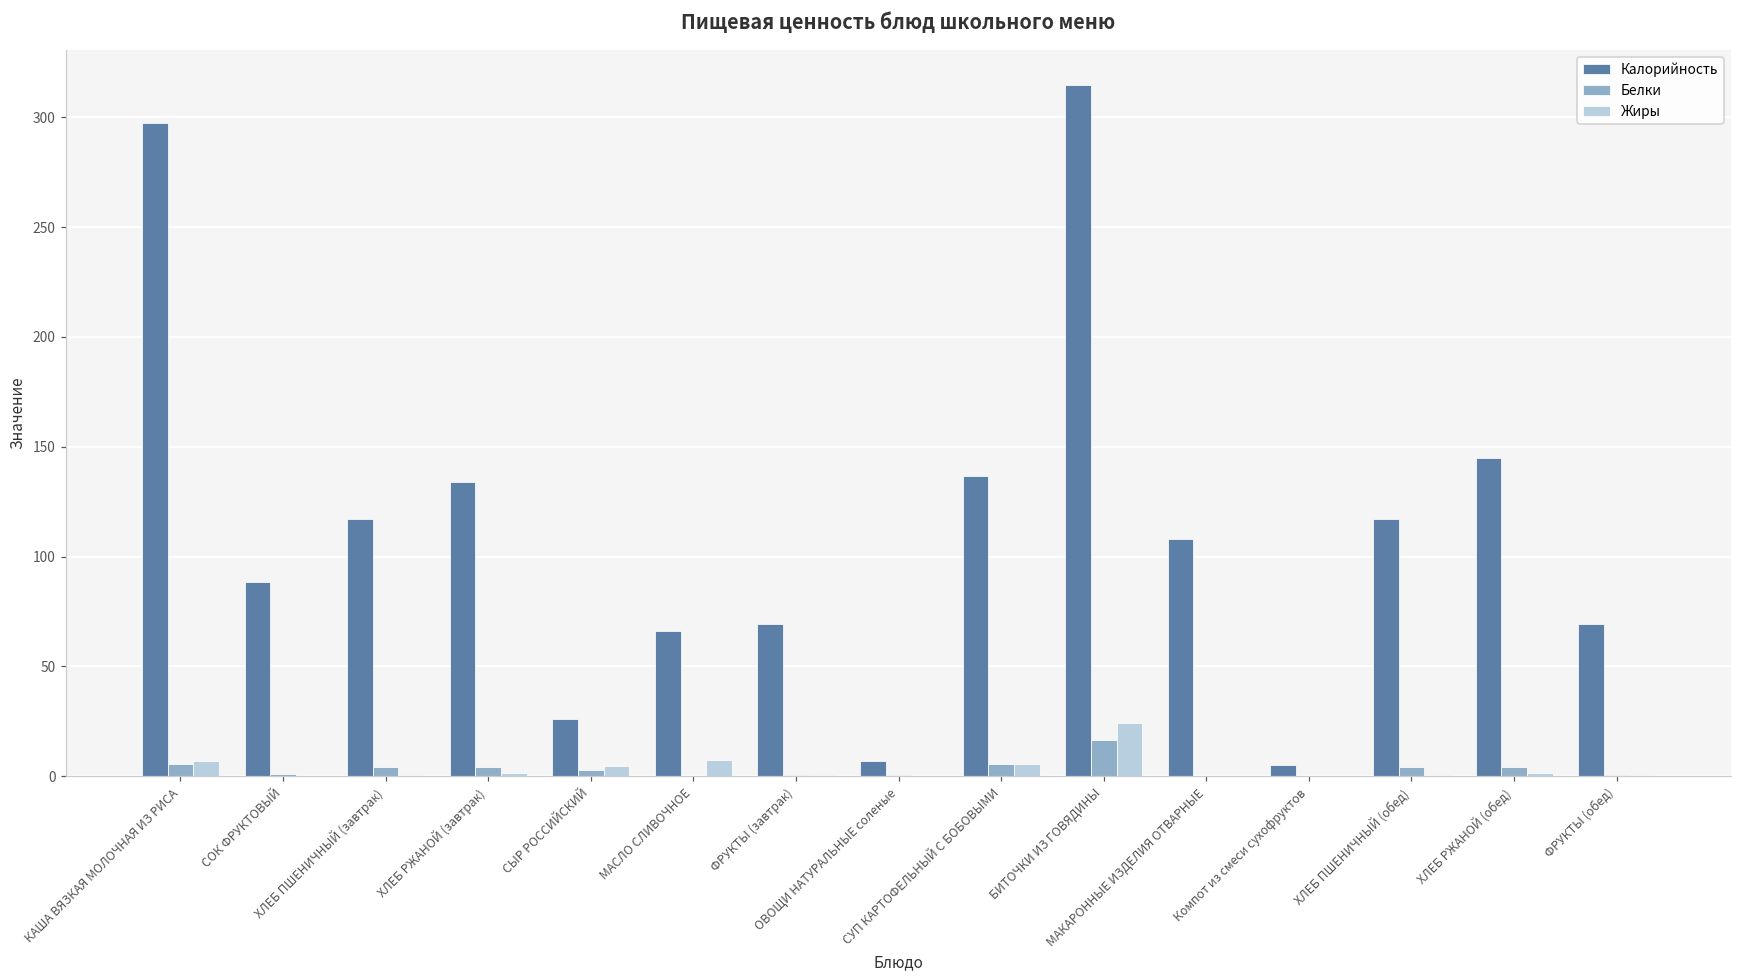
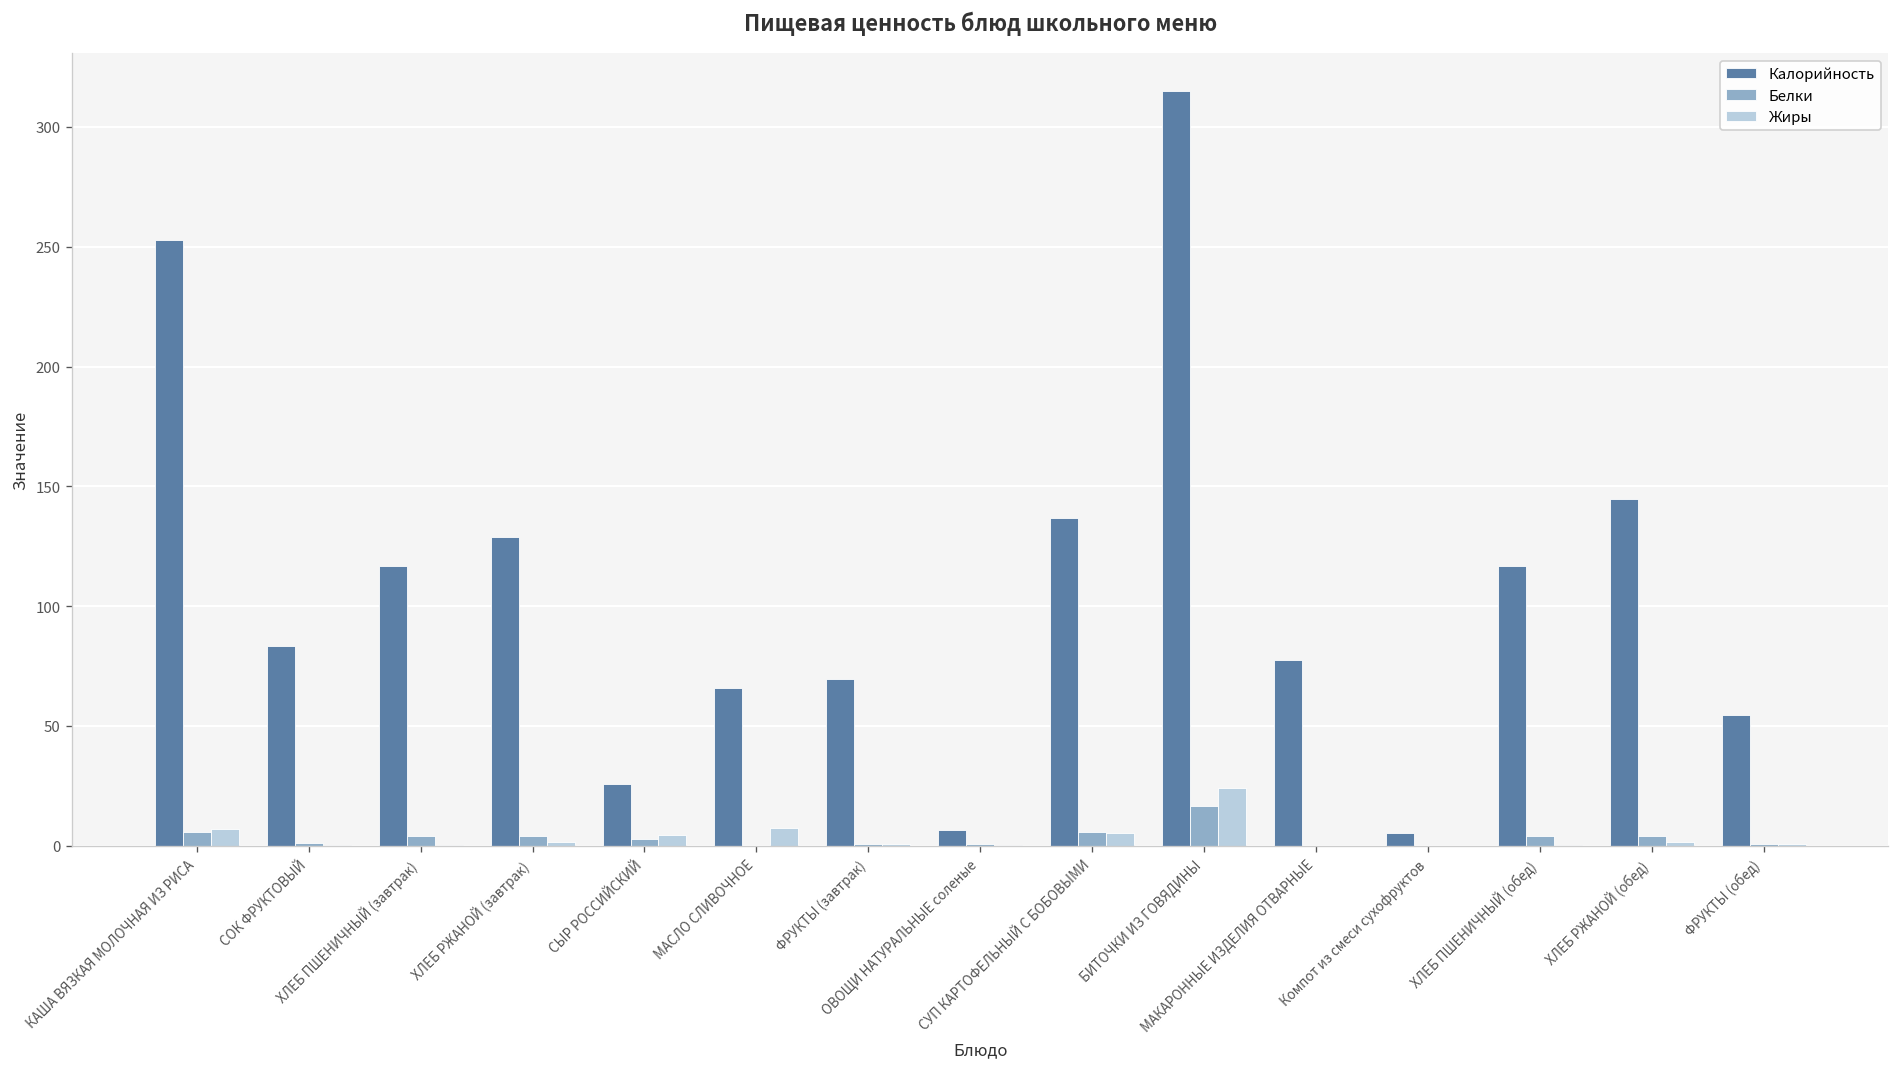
  {
    "Калорийность": {
-     "КАША ВЯЗКАЯ МОЛОЧНАЯ ИЗ РИСА": 297,
-     "СОК ФРУКТОВЫЙ": 88,
+     "КАША ВЯЗКАЯ МОЛОЧНАЯ ИЗ РИСА": 253,
+     "СОК ФРУКТОВЫЙ": 83,
      "ХЛЕБ ПШЕНИЧНЫЙ (завтрак)": 117,
-     "ХЛЕБ РЖАНОЙ (завтрак)": 134,
+     "ХЛЕБ РЖАНОЙ (завтрак)": 129,
      "СЫР РОССИЙСКИЙ": 26,
      "МАСЛО СЛИВОЧНОЕ": 66,
      "ФРУКТЫ (завтрак)": 70,
      "ОВОЩИ НАТУРАЛЬНЫЕ соленые": 7,
      "СУП КАРТОФЕЛЬНЫЙ С БОБОВЫМИ": 137,
      "БИТОЧКИ ИЗ ГОВЯДИНЫ": 315,
-     "МАКАРОННЫЕ ИЗДЕЛИЯ ОТВАРНЫЕ": 108,
+     "МАКАРОННЫЕ ИЗДЕЛИЯ ОТВАРНЫЕ": 77,
      "Компот из смеси сухофруктов": 5,
      "ХЛЕБ ПШЕНИЧНЫЙ (обед)": 117,
      "ХЛЕБ РЖАНОЙ (обед)": 145,
-     "ФРУКТЫ (обед)": 70
+     "ФРУКТЫ (обед)": 55
    }
  }
